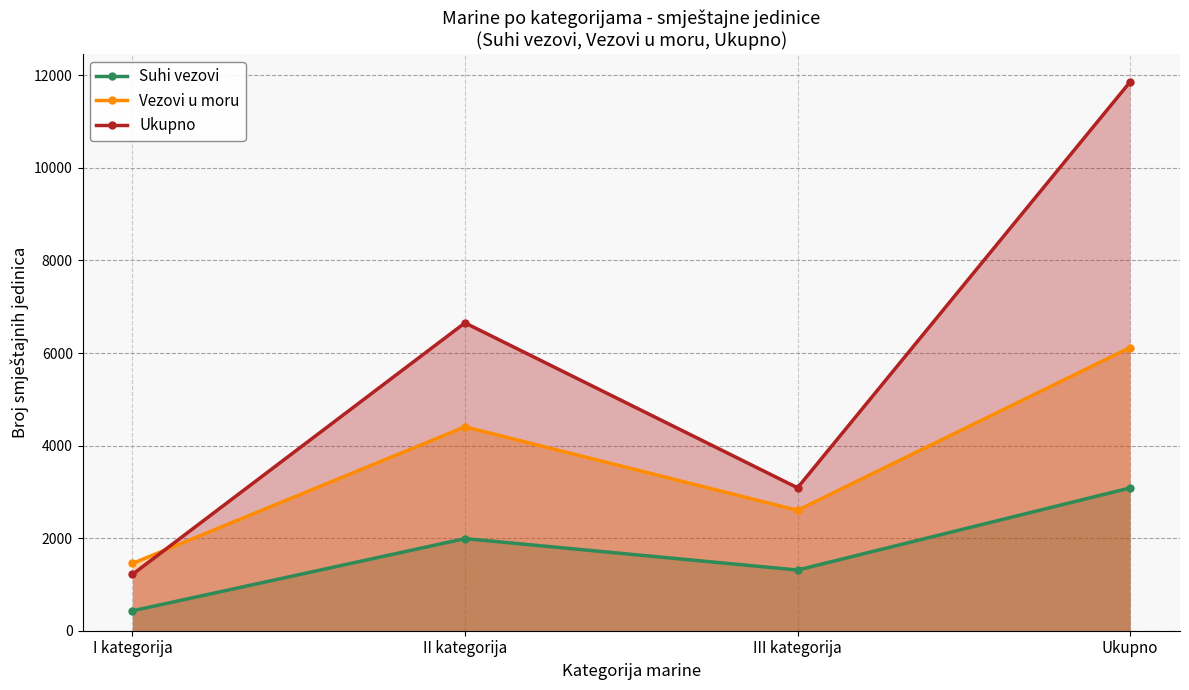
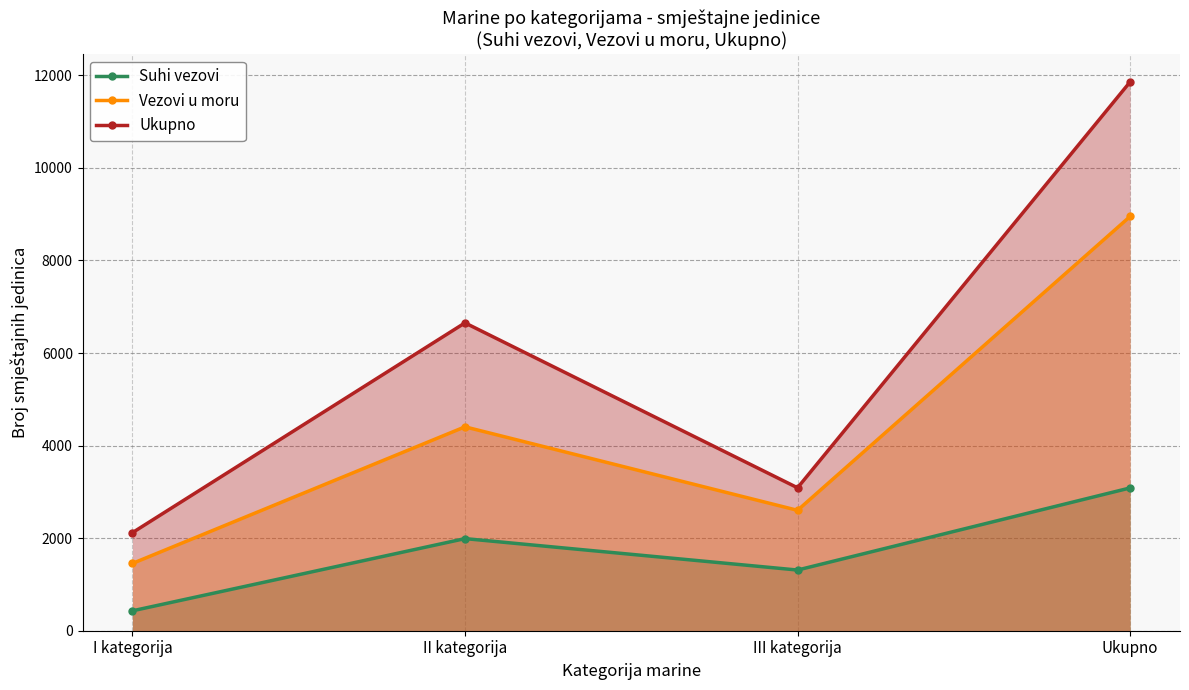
  {
    "Suhi vezovi": {
      "I kategorija": 400,
      "II kategorija": 2000,
      "III kategorija": 1300,
      "Ukupno": 3100
    },
    "Vezovi u moru": {
      "I kategorija": 1500,
      "II kategorija": 4400,
      "III kategorija": 2600,
-     "Ukupno": 6100
+     "Ukupno": 9000
    },
    "Ukupno": {
-     "I kategorija": 1200,
+     "I kategorija": 2100,
      "II kategorija": 6700,
      "III kategorija": 3100,
      "Ukupno": 11900
    }
  }
